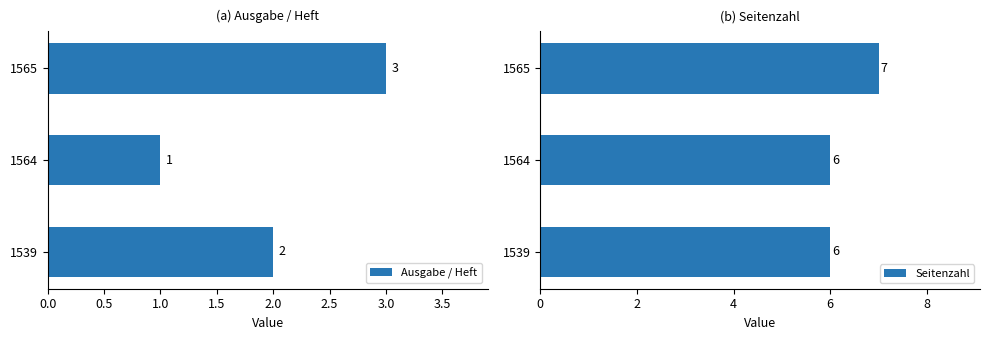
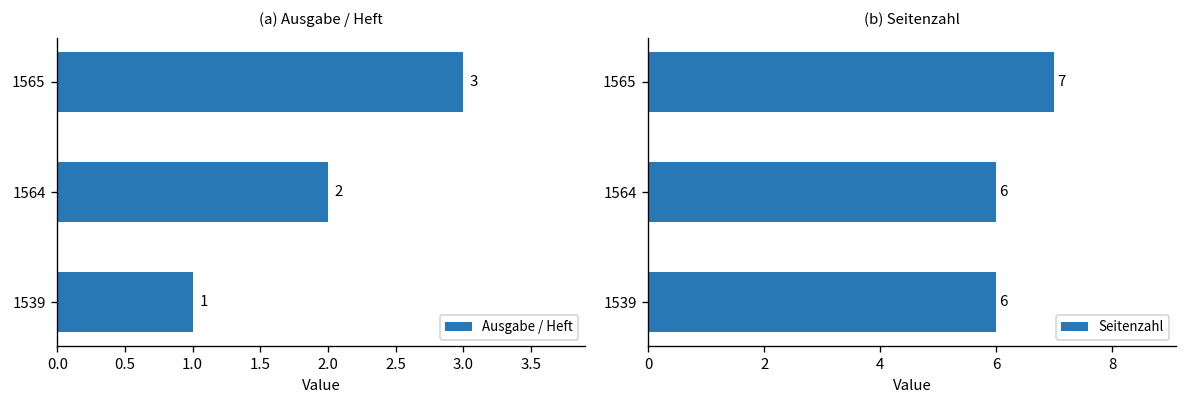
  {
    "(a) Ausgabe / Heft": {
      "1565": 3,
-     "1564": 1,
-     "1539": 2
+     "1564": 2,
+     "1539": 1
    },
    "(b) Seitenzahl": {
      "1565": 7,
      "1564": 6,
      "1539": 6
    }
  }
